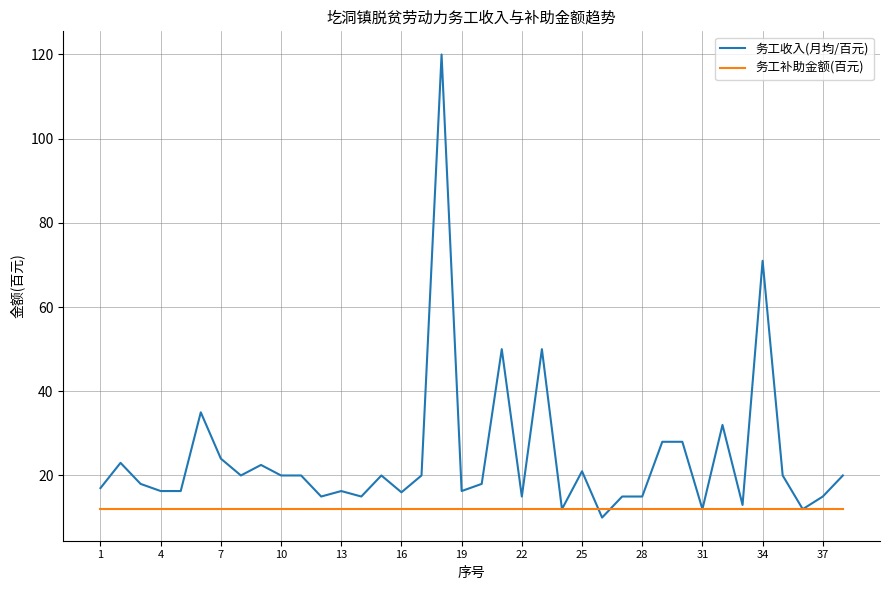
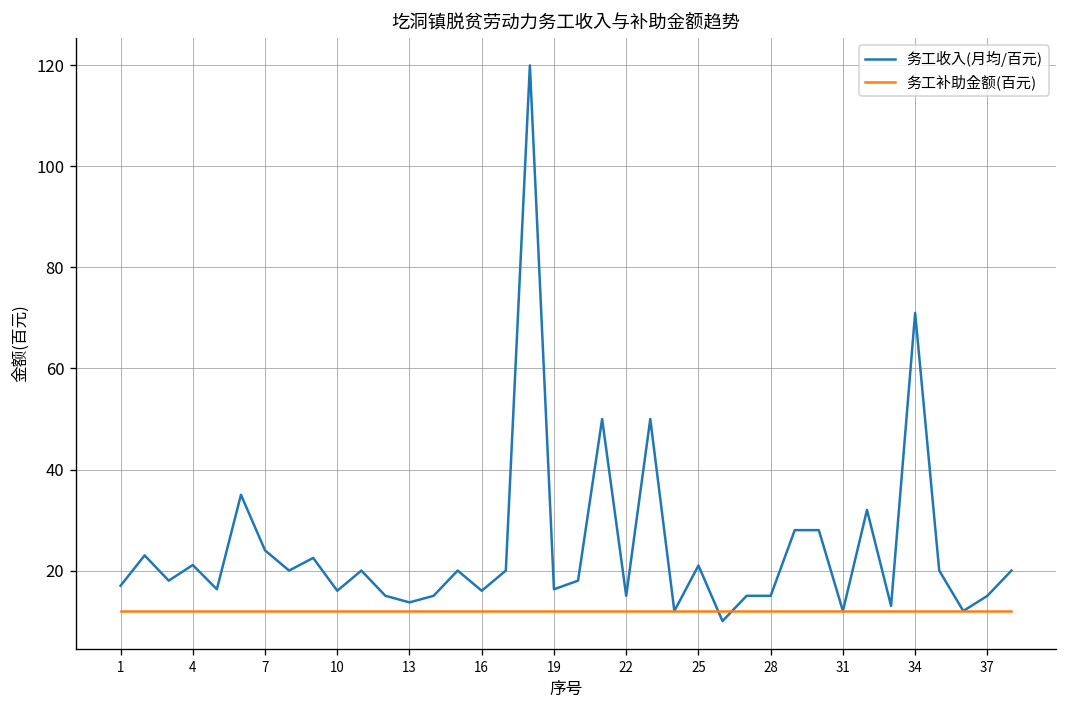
  {
    "务工收入(月均/百元)": {
      "1": 17,
-     "4": 16,
+     "4": 21,
      "7": 24,
-     "10": 20,
-     "13": 16,
+     "10": 16,
+     "13": 14,
      "16": 16,
      "19": 16,
      "22": 15,
      "25": 21,
      "28": 15,
      "34": 71,
      "37": 15
    },
    "务工补助金额(百元)": {
      "1": 12,
      "4": 12,
      "7": 12,
      "10": 12,
      "13": 12,
      "16": 12,
      "19": 12,
      "22": 12,
      "25": 12,
      "28": 12,
      "34": 12,
      "37": 12
    }
  }
